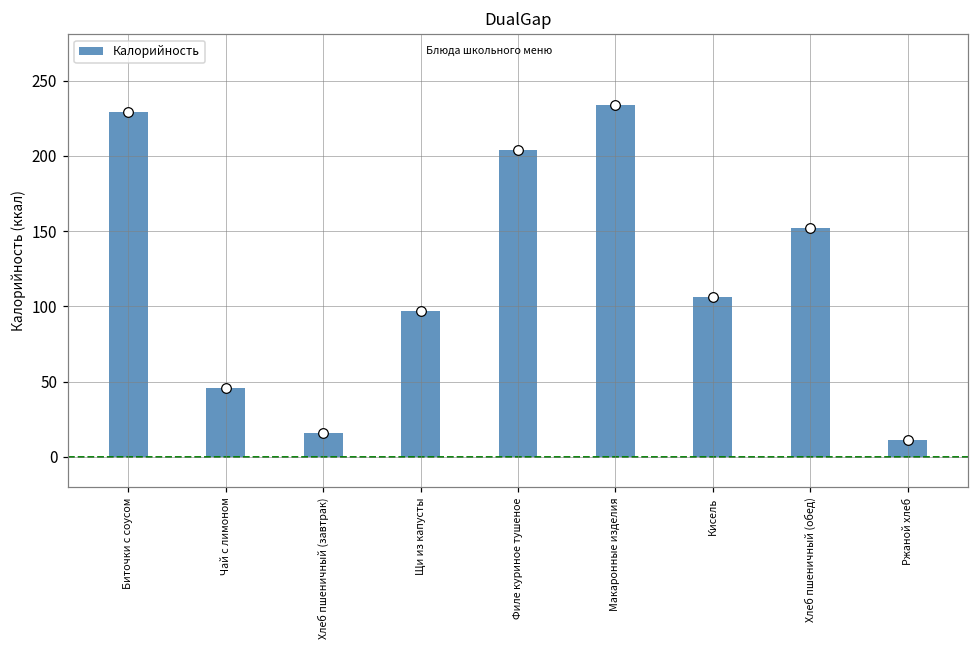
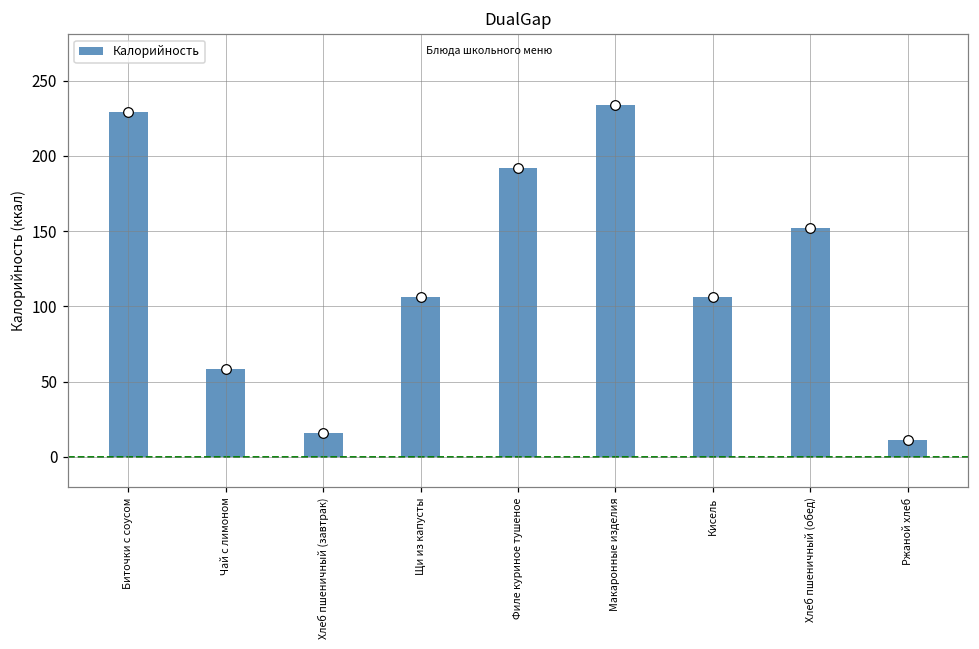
  {
    "Калорийность": {
      "Биточки с соусом": 229,
-     "Чай с лимоном": 46,
+     "Чай с лимоном": 58,
      "Хлеб пшеничный (завтрак)": 16,
-     "Щи из капусты": 97,
-     "Филе куриное тушеное": 204,
+     "Щи из капусты": 106,
+     "Филе куриное тушеное": 192,
      "Макаронные изделия": 234,
      "Кисель": 106,
      "Хлеб пшеничный (обед)": 152,
      "Ржаной хлеб": 11
    }
  }
